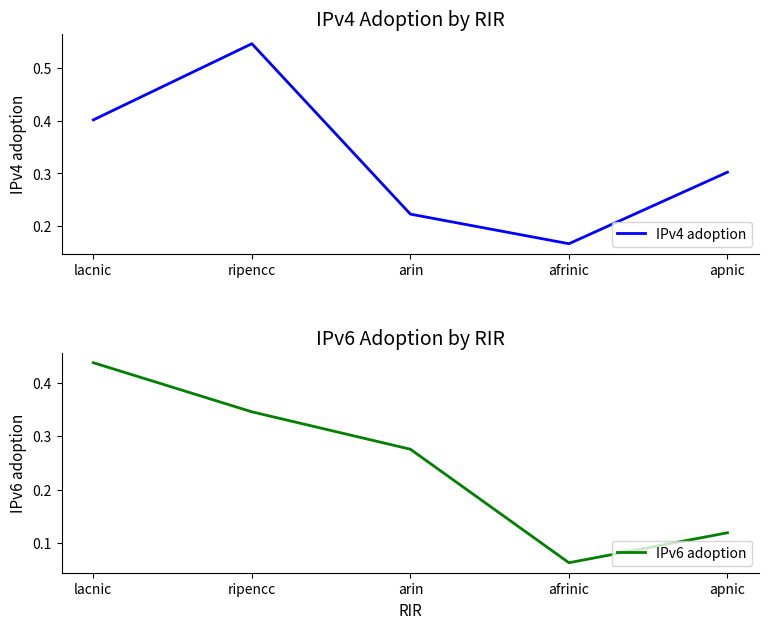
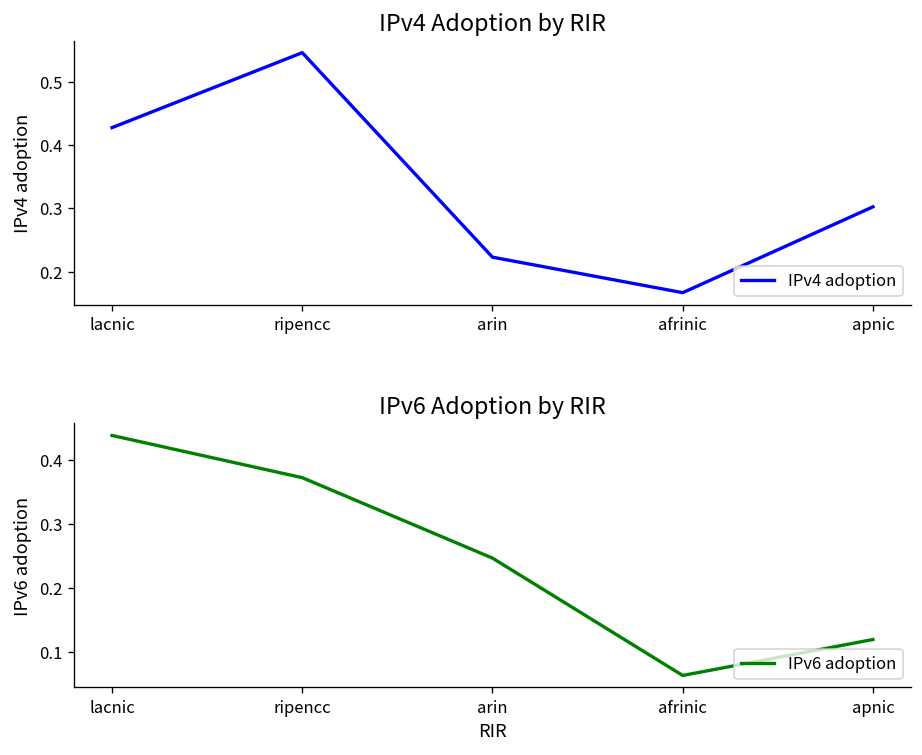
  {
    "IPv4 Adoption by RIR": {
-     "lacnic": 0.40,
+     "lacnic": 0.43,
      "ripencc": 0.55,
      "arin": 0.22,
      "afrinic": 0.17,
      "apnic": 0.30
    },
    "IPv6 Adoption by RIR": {
      "lacnic": 0.44,
-     "ripencc": 0.35,
-     "arin": 0.28,
+     "ripencc": 0.37,
+     "arin": 0.25,
      "afrinic": 0.06,
      "apnic": 0.12
    }
  }
